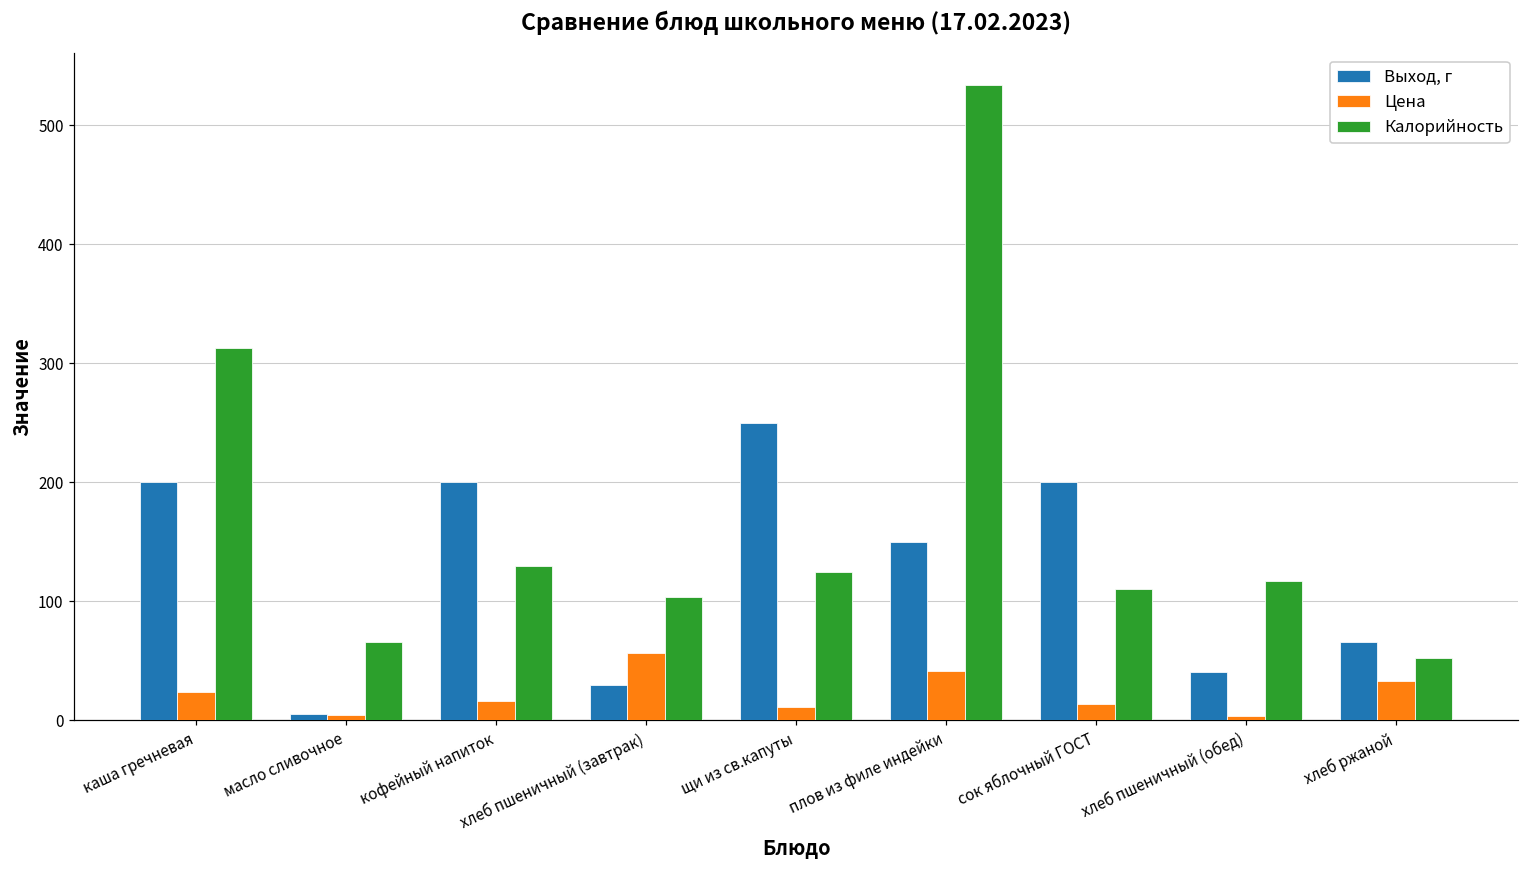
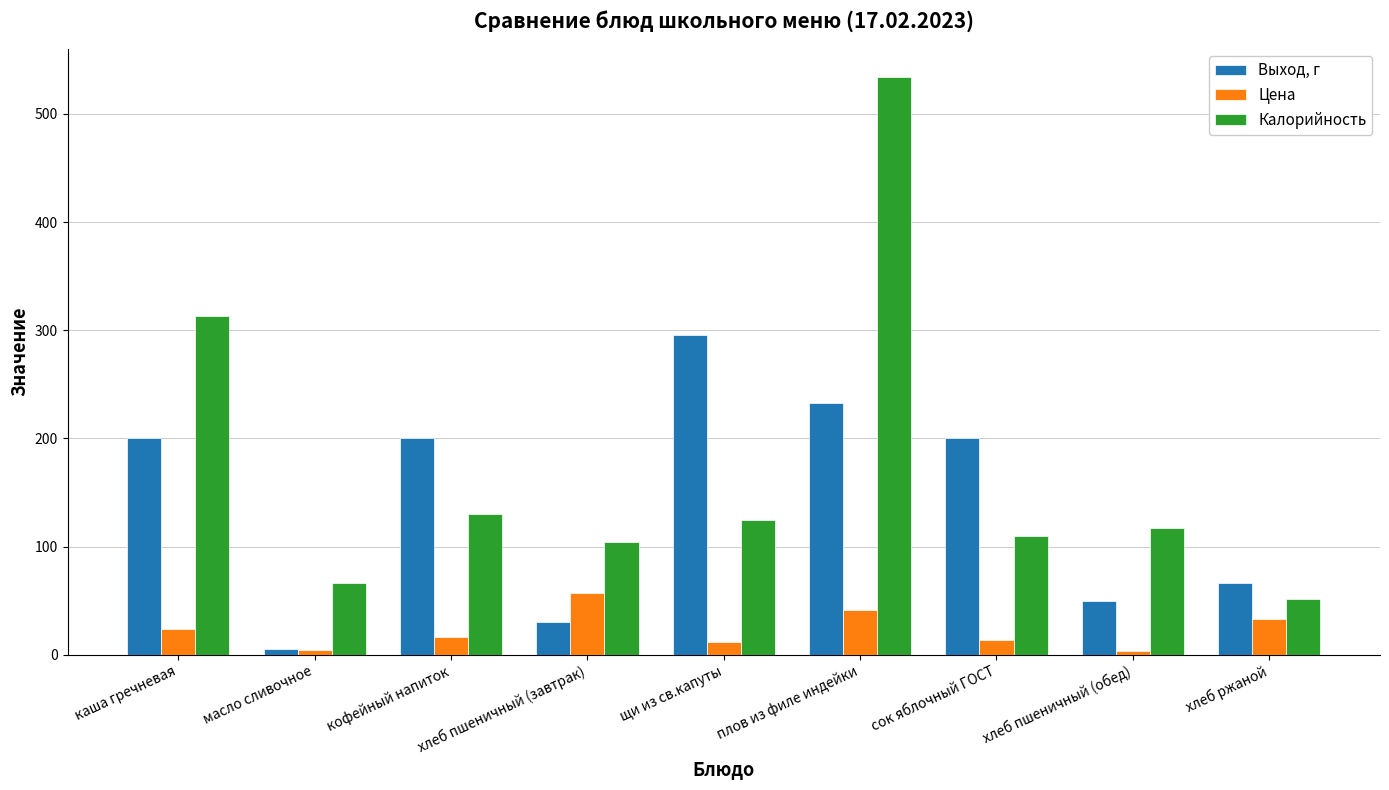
  {
    "Выход, г": {
      "каша гречневая": 200,
      "масло сливочное": 5,
      "кофейный напиток": 200,
      "хлеб пшеничный (завтрак)": 30,
-     "щи из св.капуты": 250,
-     "плов из филе индейки": 150,
+     "щи из св.капуты": 296,
+     "плов из филе индейки": 233,
      "сок яблочный ГОСТ": 200,
-     "хлеб пшеничный (обед)": 41,
+     "хлеб пшеничный (обед)": 50,
      "хлеб ржаной": 66
    },
    "Цена": {
      "каша гречневая": 24,
      "масло сливочное": 4,
      "кофейный напиток": 16,
      "хлеб пшеничный (завтрак)": 57,
      "щи из св.капуты": 12,
      "плов из филе индейки": 41,
      "сок яблочный ГОСТ": 13,
      "хлеб пшеничный (обед)": 3,
      "хлеб ржаной": 33
    },
    "Калорийность": {
      "каша гречневая": 313,
      "масло сливочное": 66,
      "кофейный напиток": 130,
      "хлеб пшеничный (завтрак)": 104,
      "щи из св.капуты": 125,
      "плов из филе индейки": 534,
      "сок яблочный ГОСТ": 110,
      "хлеб пшеничный (обед)": 117,
      "хлеб ржаной": 52
    }
  }
